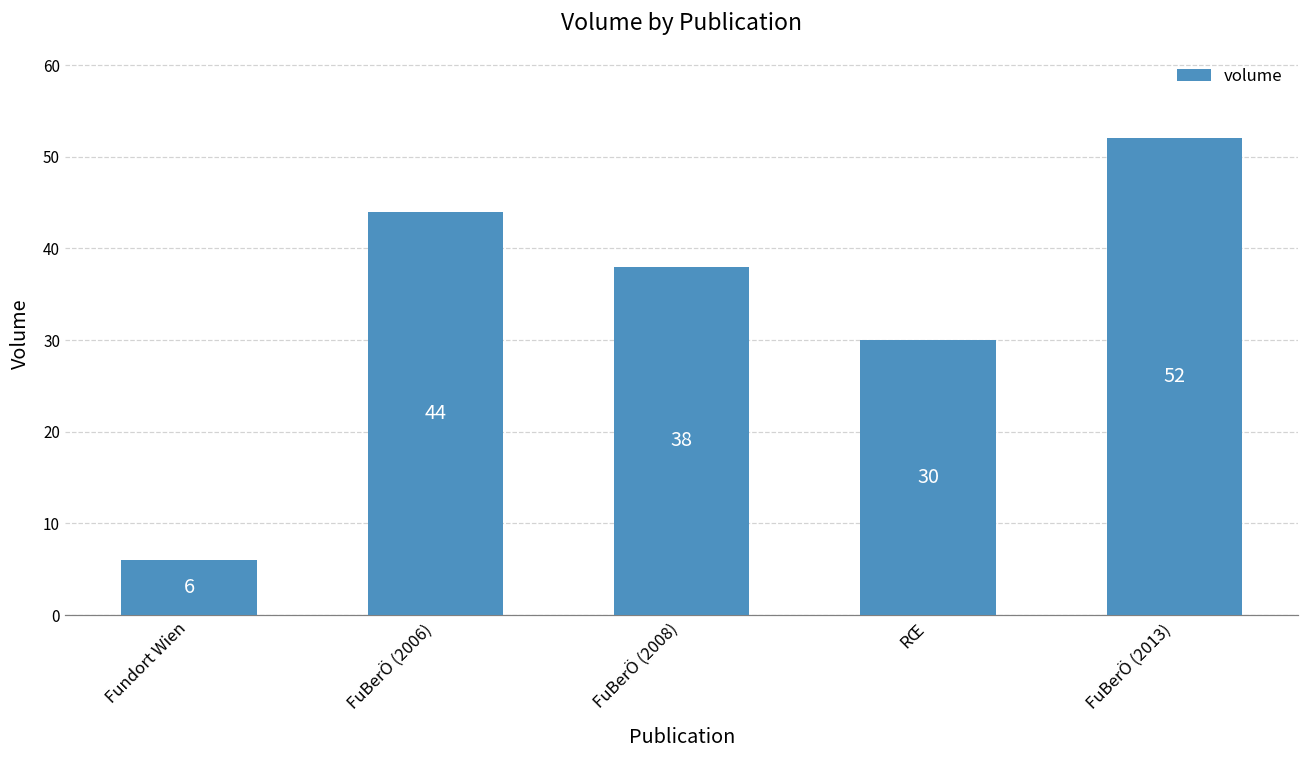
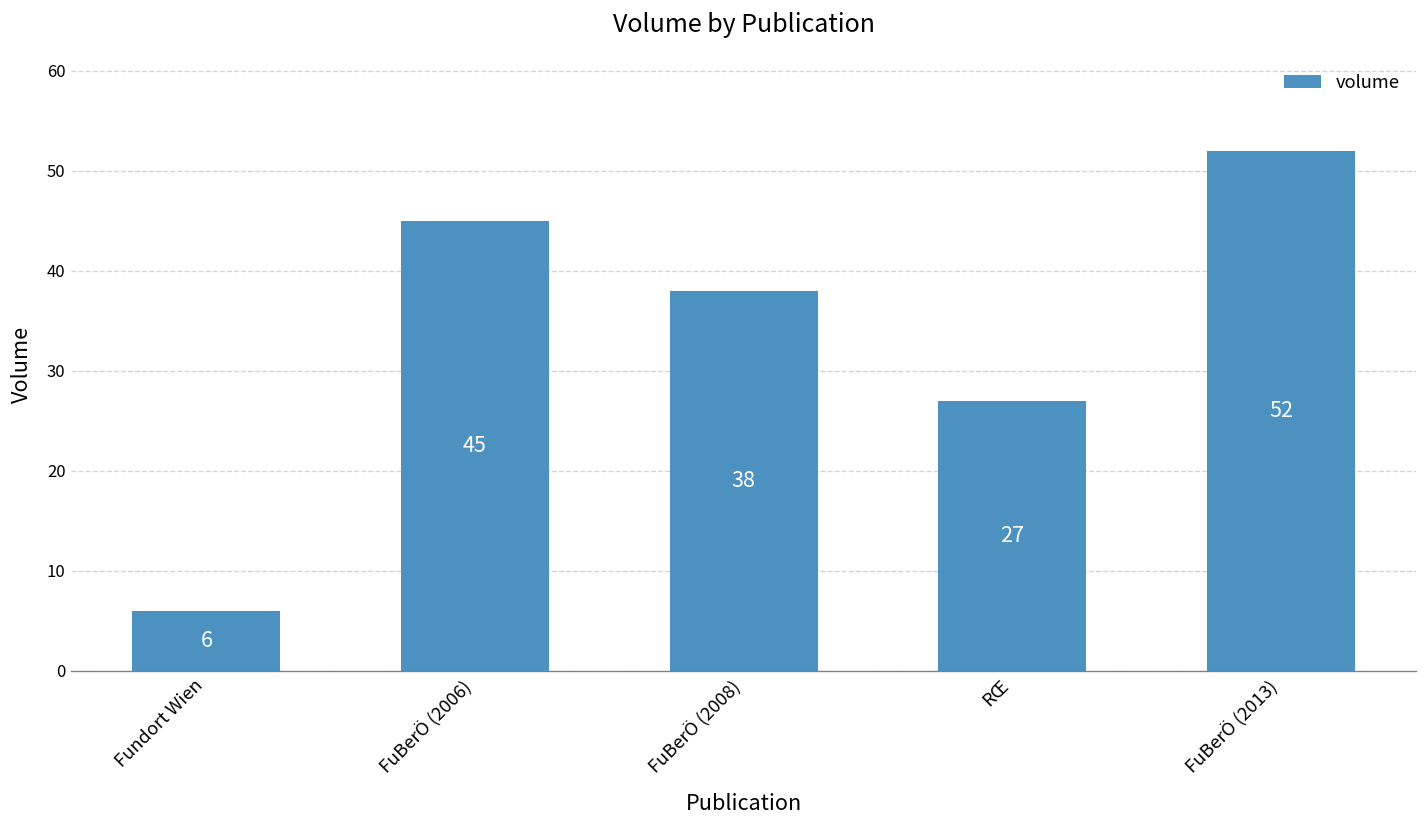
  {
    "Fundort Wien": 6,
-   "FuBerÖ (2006)": 44,
+   "FuBerÖ (2006)": 45,
    "FuBerÖ (2008)": 38,
-   "RŒ": 30,
+   "RŒ": 27,
    "FuBerÖ (2013)": 52
  }
